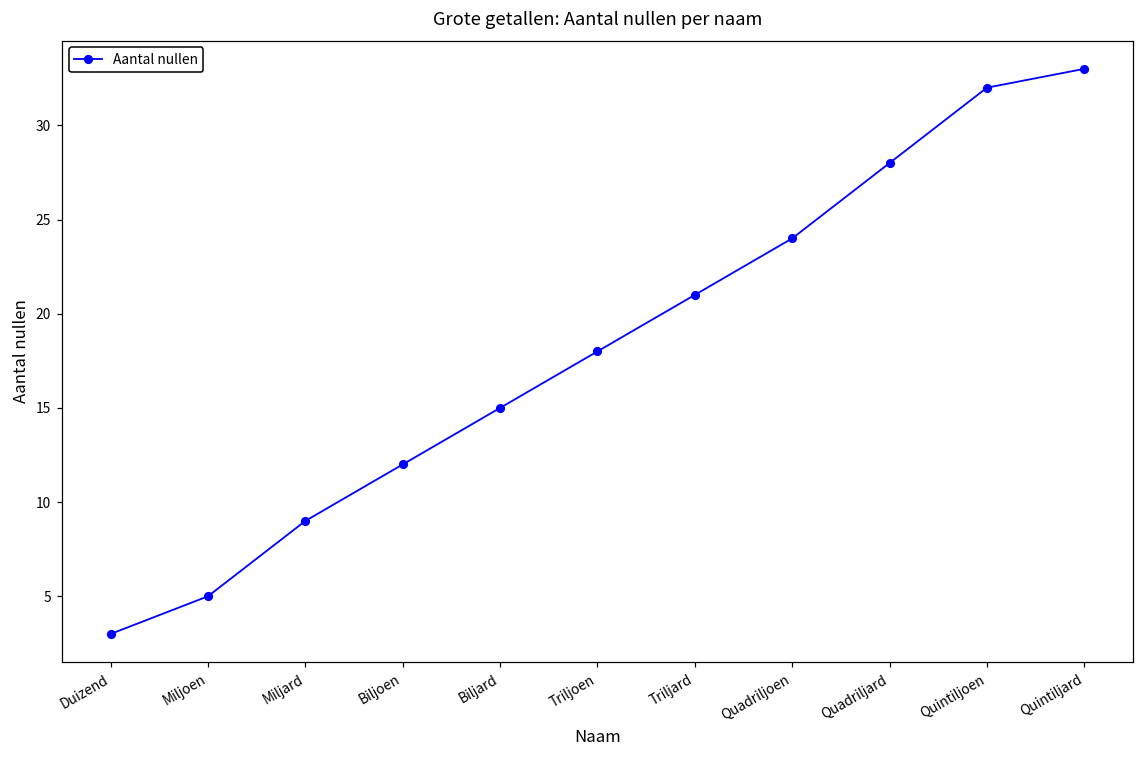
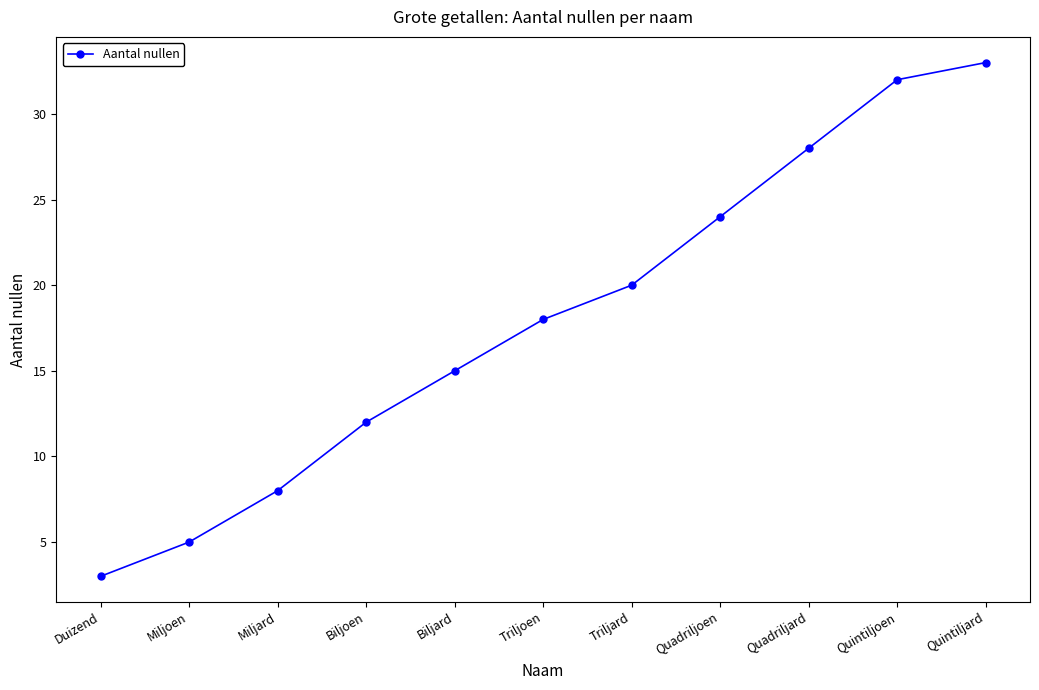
  {
    "Duizend": 3,
    "Miljoen": 5,
-   "Miljard": 9,
+   "Miljard": 8,
    "Biljoen": 12,
    "Biljard": 15,
    "Triljoen": 18,
-   "Triljard": 21,
+   "Triljard": 20,
    "Quadriljoen": 24,
    "Quadriljard": 28,
    "Quintiljoen": 32,
    "Quintiljard": 33
  }
